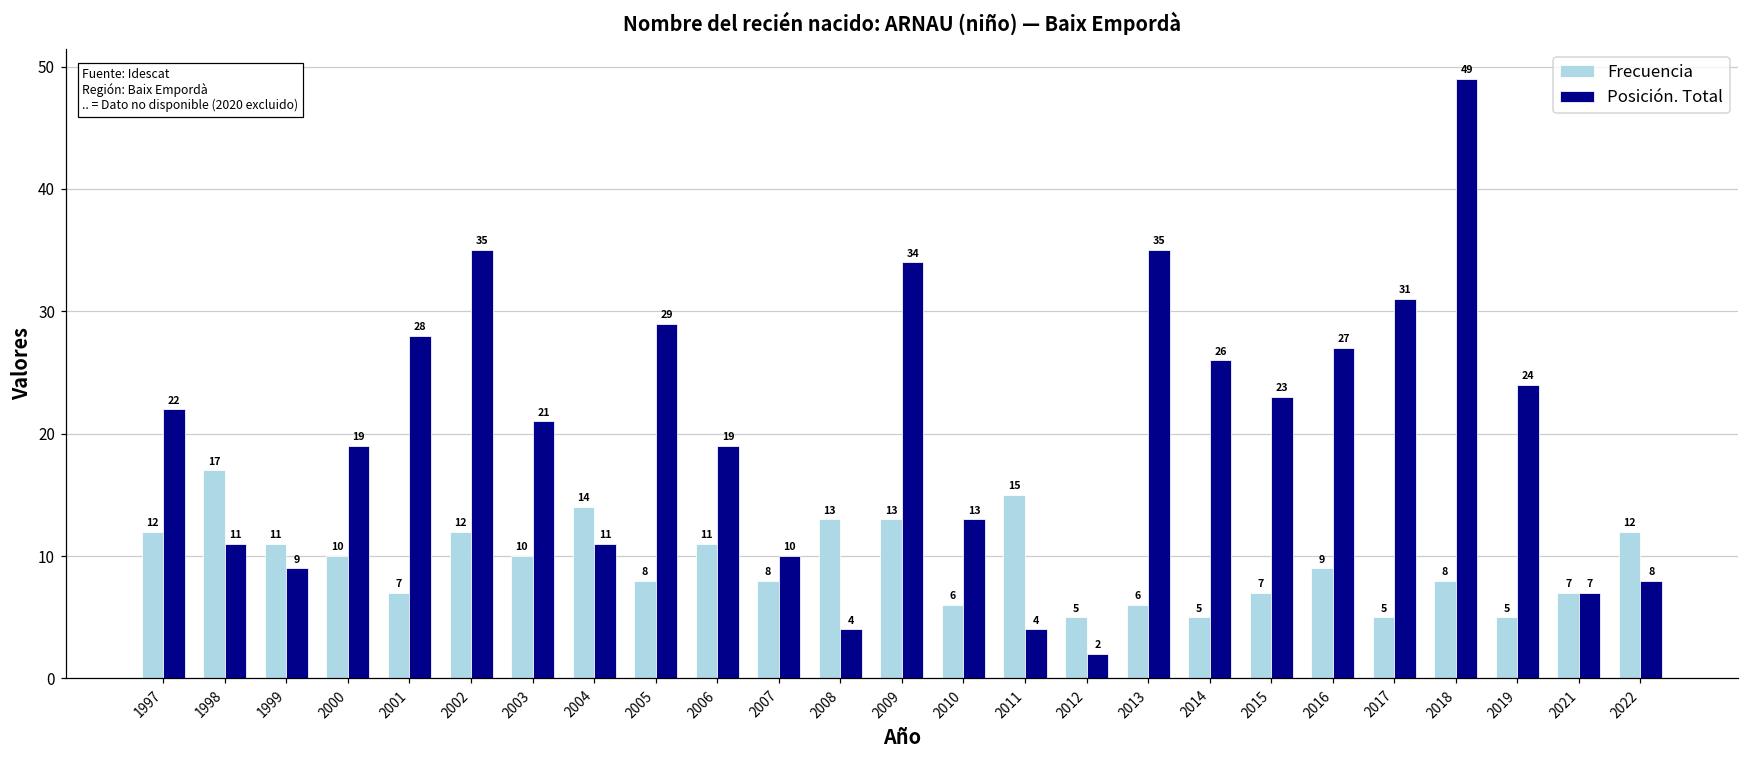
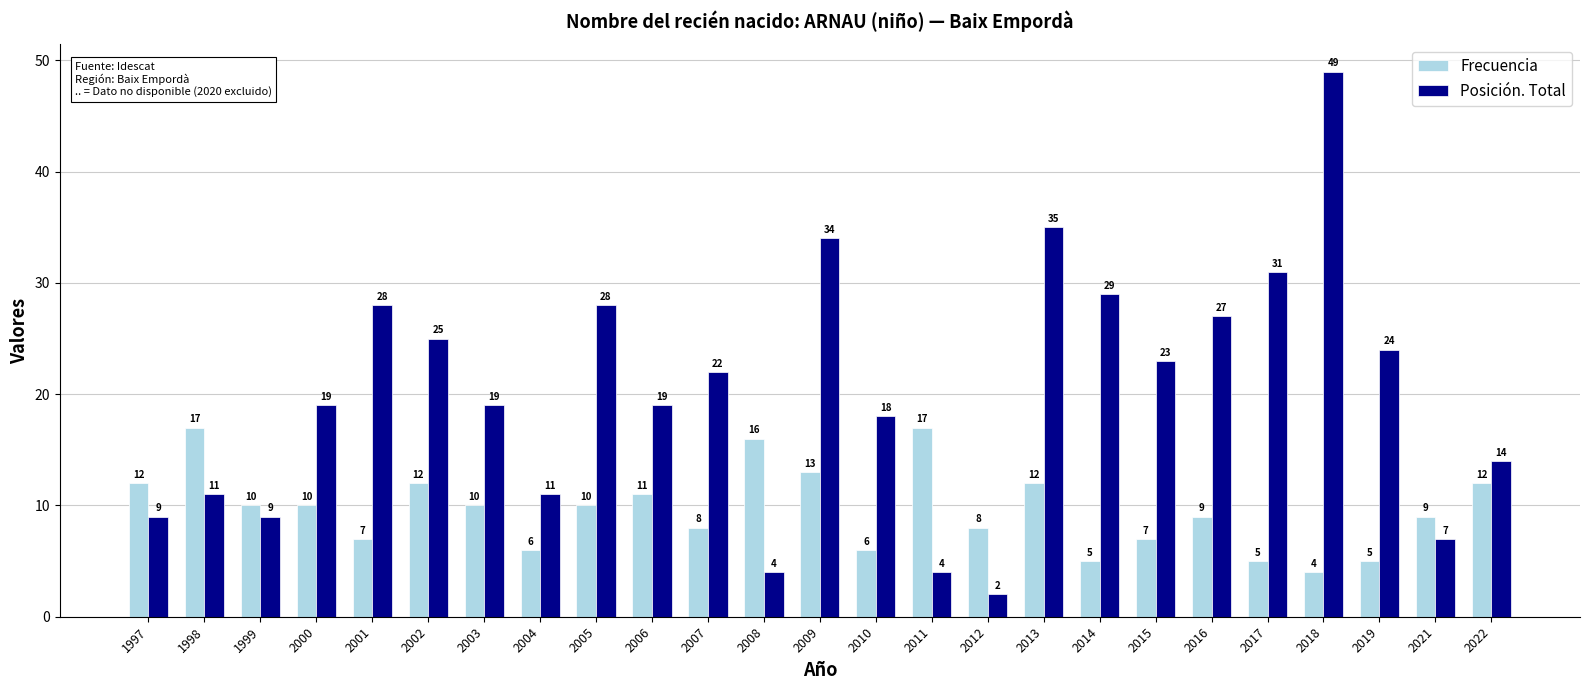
  {
    "Frecuencia": {
      "1997": 12,
      "1998": 17,
-     "1999": 11,
+     "1999": 10,
      "2000": 10,
      "2001": 7,
      "2002": 12,
      "2003": 10,
-     "2004": 14,
-     "2005": 8,
+     "2004": 6,
+     "2005": 10,
      "2006": 11,
      "2007": 8,
-     "2008": 13,
+     "2008": 16,
      "2009": 13,
      "2010": 6,
-     "2011": 15,
-     "2012": 5,
-     "2013": 6,
+     "2011": 17,
+     "2012": 8,
+     "2013": 12,
      "2014": 5,
      "2015": 7,
      "2016": 9,
      "2017": 5,
-     "2018": 8,
+     "2018": 4,
      "2019": 5,
-     "2021": 7,
+     "2021": 9,
      "2022": 12
    },
    "Posición. Total": {
-     "1997": 22,
+     "1997": 9,
      "1998": 11,
      "1999": 9,
      "2000": 19,
      "2001": 28,
-     "2002": 35,
-     "2003": 21,
+     "2002": 25,
+     "2003": 19,
      "2004": 11,
-     "2005": 29,
+     "2005": 28,
      "2006": 19,
-     "2007": 10,
+     "2007": 22,
      "2008": 4,
      "2009": 34,
-     "2010": 13,
+     "2010": 18,
      "2011": 4,
      "2012": 2,
      "2013": 35,
-     "2014": 26,
+     "2014": 29,
      "2015": 23,
      "2016": 27,
      "2017": 31,
      "2018": 49,
      "2019": 24,
      "2021": 7,
-     "2022": 8
+     "2022": 14
    }
  }
